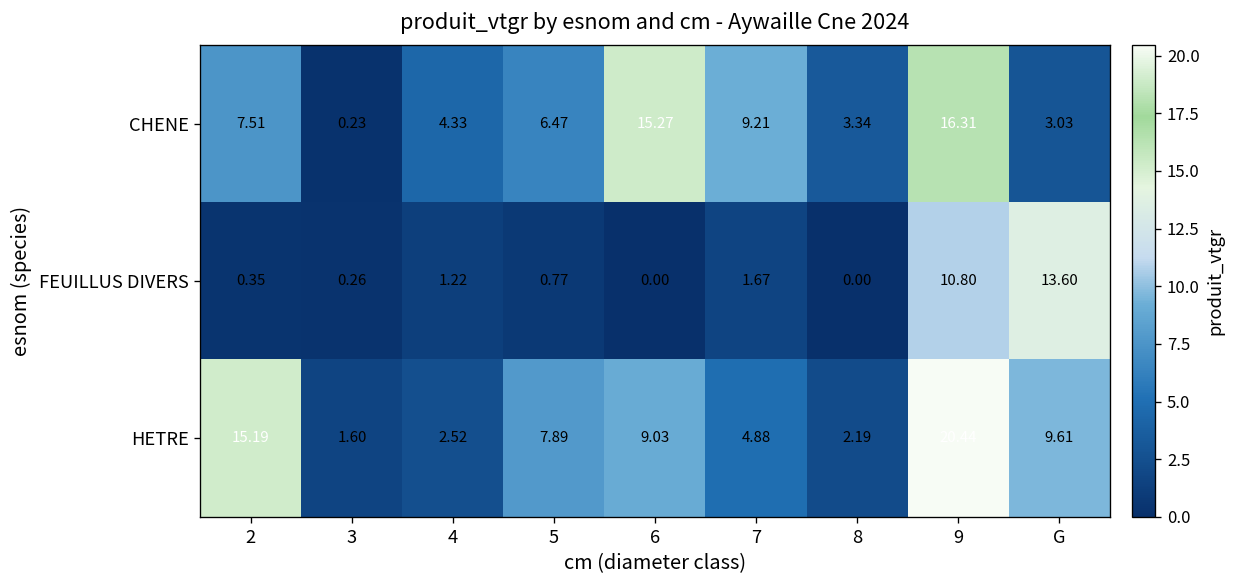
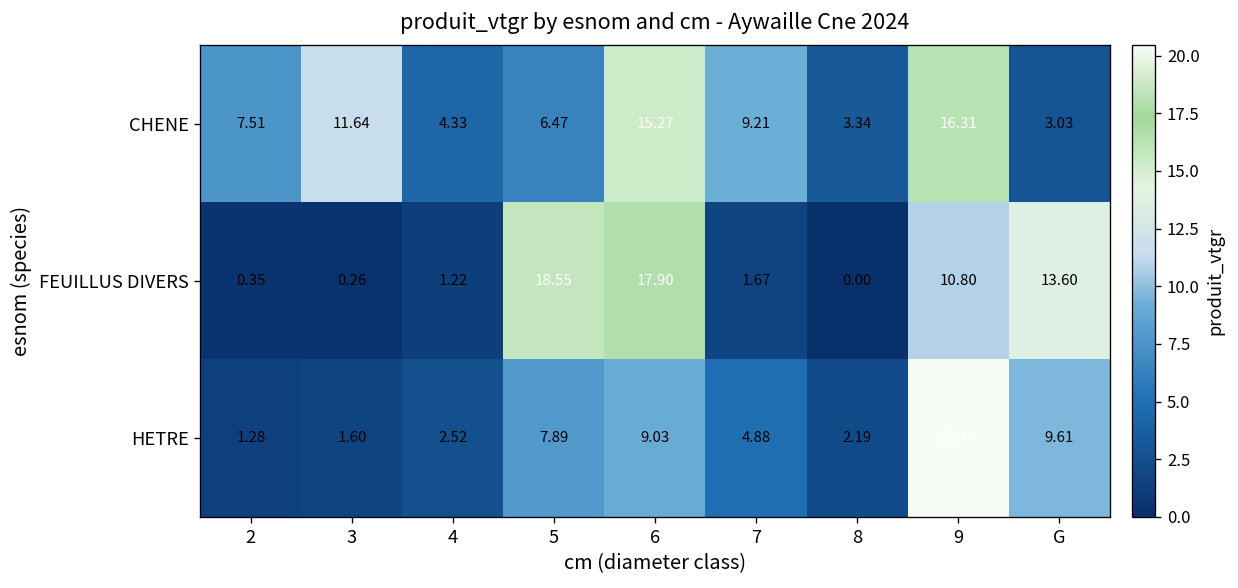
  {
    "CHENE": {
      "2": 7.51,
-     "3": 0.23,
+     "3": 11.64,
      "4": 4.33,
      "5": 6.47,
      "6": 15.27,
      "7": 9.21,
      "8": 3.34,
      "9": 16.31,
      "G": 3.03
    },
    "FEUILLUS DIVERS": {
      "2": 0.35,
      "3": 0.26,
      "4": 1.22,
-     "5": 0.77,
-     "6": 0.00,
+     "5": 18.55,
+     "6": 17.90,
      "7": 1.67,
      "8": 0.00,
      "9": 10.80,
      "G": 13.60
    },
    "HETRE": {
-     "2": 15.19,
+     "2": 1.28,
      "3": 1.60,
      "4": 2.52,
      "5": 7.89,
      "6": 9.03,
      "7": 4.88,
      "8": 2.19,
      "G": 9.61
    }
  }
